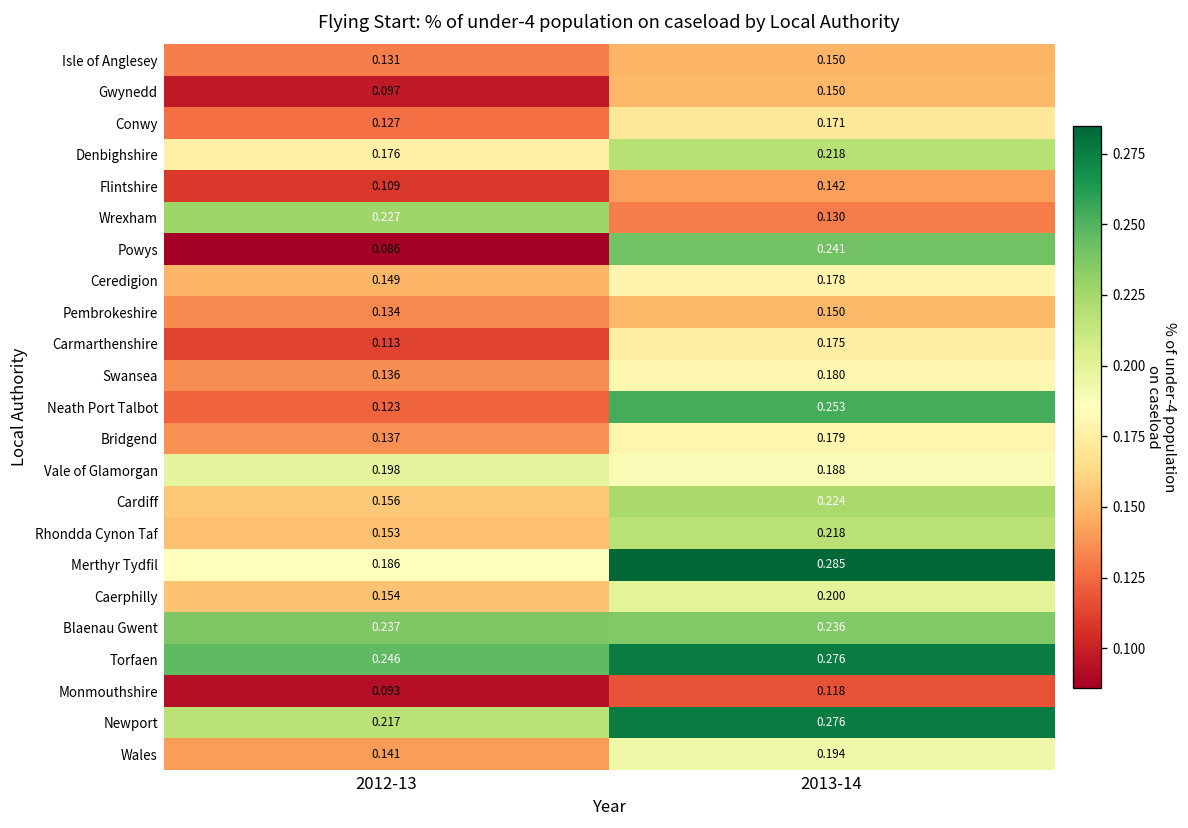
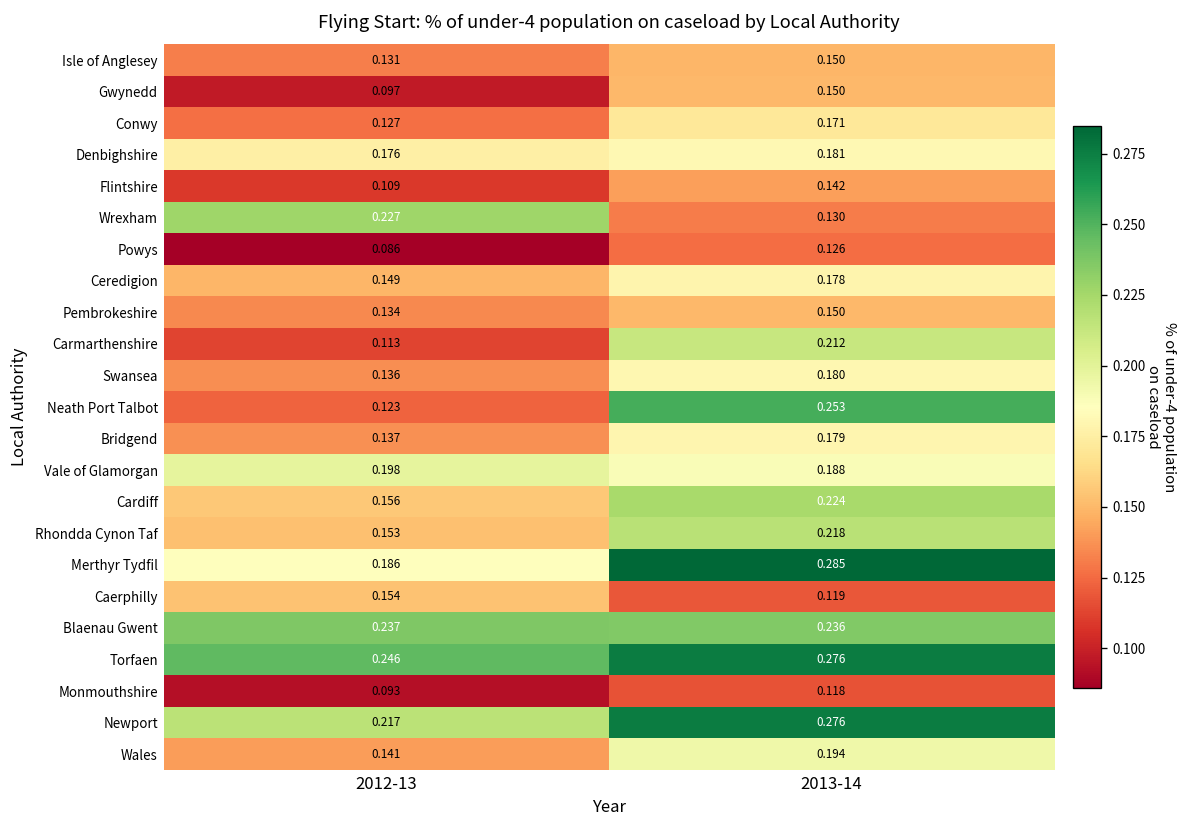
  {
    "Isle of Anglesey": {
      "2012-13": 0.131,
      "2013-14": 0.150
    },
    "Gwynedd": {
      "2012-13": 0.097,
      "2013-14": 0.150
    },
    "Conwy": {
      "2012-13": 0.127,
      "2013-14": 0.171
    },
    "Denbighshire": {
      "2012-13": 0.176,
-     "2013-14": 0.218
+     "2013-14": 0.181
    },
    "Flintshire": {
      "2012-13": 0.109,
      "2013-14": 0.142
    },
    "Wrexham": {
      "2012-13": 0.227,
      "2013-14": 0.130
    },
    "Powys": {
      "2012-13": 0.086,
-     "2013-14": 0.241
+     "2013-14": 0.126
    },
    "Ceredigion": {
      "2012-13": 0.149,
      "2013-14": 0.178
    },
    "Pembrokeshire": {
      "2012-13": 0.134,
      "2013-14": 0.150
    },
    "Carmarthenshire": {
      "2012-13": 0.113,
-     "2013-14": 0.175
+     "2013-14": 0.212
    },
    "Swansea": {
      "2012-13": 0.136,
      "2013-14": 0.180
    },
    "Neath Port Talbot": {
      "2012-13": 0.123,
      "2013-14": 0.253
    },
    "Bridgend": {
      "2012-13": 0.137,
      "2013-14": 0.179
    },
    "Vale of Glamorgan": {
      "2012-13": 0.198,
      "2013-14": 0.188
    },
    "Cardiff": {
      "2012-13": 0.156,
      "2013-14": 0.224
    },
    "Rhondda Cynon Taf": {
      "2012-13": 0.153,
      "2013-14": 0.218
    },
    "Merthyr Tydfil": {
      "2012-13": 0.186,
      "2013-14": 0.285
    },
    "Caerphilly": {
      "2012-13": 0.154,
-     "2013-14": 0.200
+     "2013-14": 0.119
    },
    "Blaenau Gwent": {
      "2012-13": 0.237,
      "2013-14": 0.236
    },
    "Torfaen": {
      "2012-13": 0.246,
      "2013-14": 0.276
    },
    "Monmouthshire": {
      "2012-13": 0.093,
      "2013-14": 0.118
    },
    "Newport": {
      "2012-13": 0.217,
      "2013-14": 0.276
    },
    "Wales": {
      "2012-13": 0.141,
      "2013-14": 0.194
    }
  }
